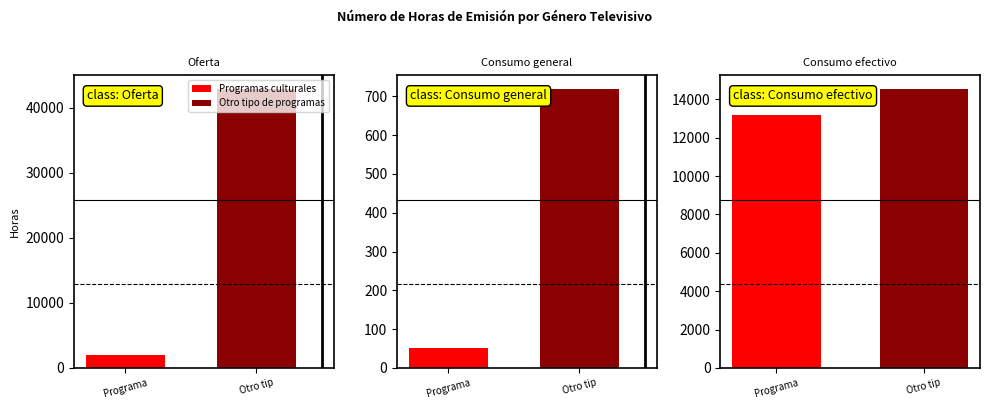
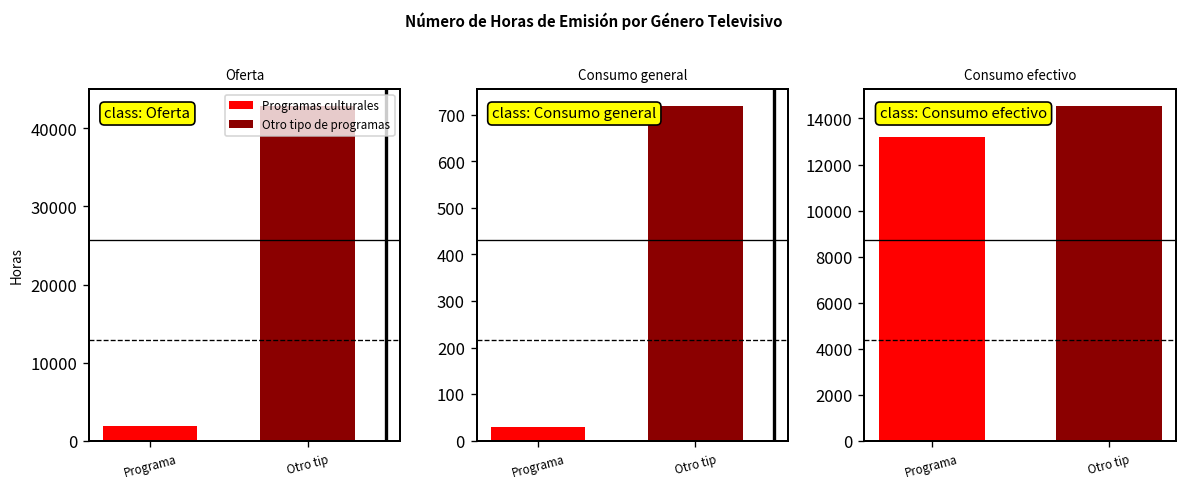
  {
    "Oferta": {
      "Programa": 2000
    },
    "Consumo general": {
-     "Programa": 50,
+     "Programa": 30,
      "Otro tip": 720
    },
    "Consumo efectivo": {
      "Programa": 13200,
      "Otro tip": 14600
    }
  }
